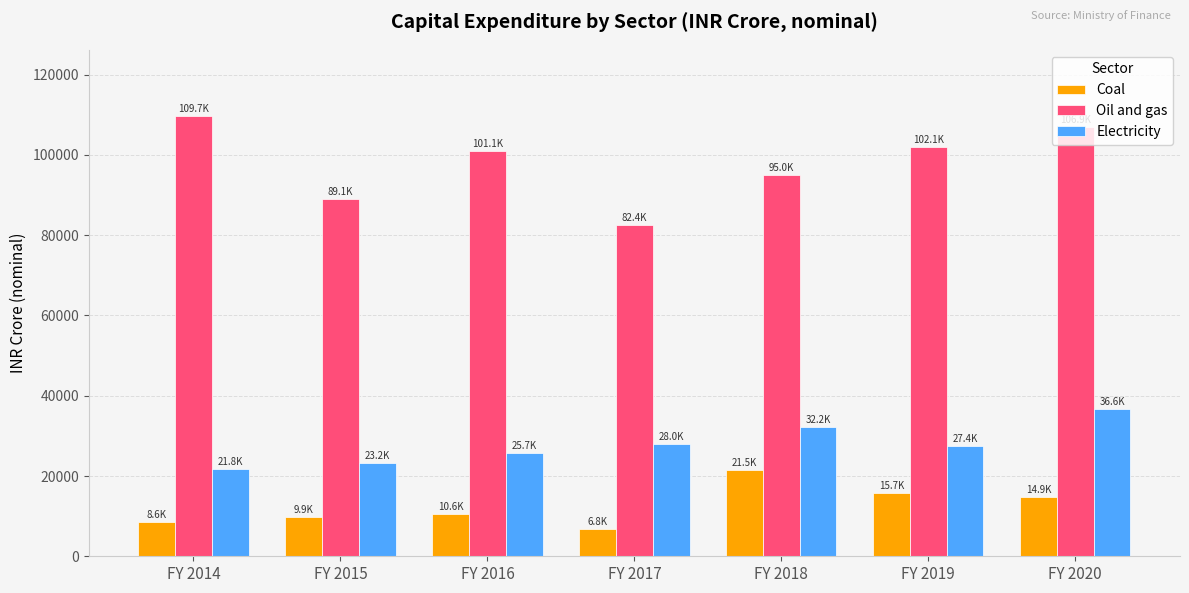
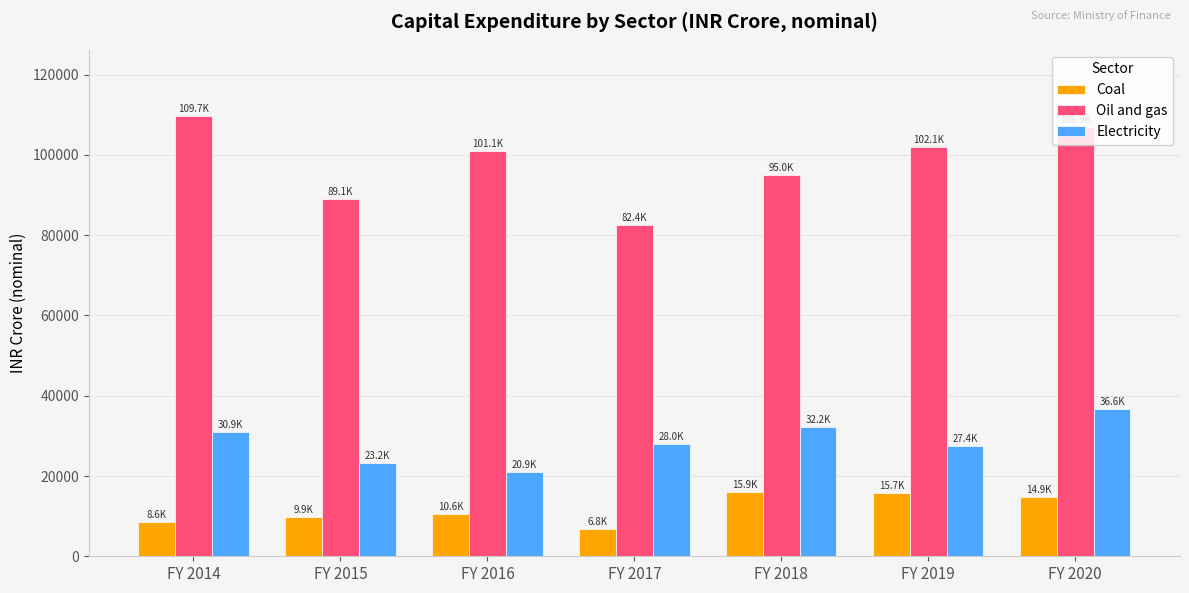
  {
    "Coal": {
      "FY 2014": "8.6K",
      "FY 2015": "9.9K",
      "FY 2016": "10.6K",
      "FY 2017": "6.8K",
-     "FY 2018": "21.5K",
+     "FY 2018": "15.9K",
      "FY 2019": "15.7K",
      "FY 2020": "14.9K"
    },
    "Oil and gas": {
      "FY 2014": "109.7K",
      "FY 2015": "89.1K",
      "FY 2016": "101.1K",
      "FY 2017": "82.4K",
      "FY 2018": "95.0K",
      "FY 2019": "102.1K"
    },
    "Electricity": {
-     "FY 2014": "21.8K",
+     "FY 2014": "30.9K",
      "FY 2015": "23.2K",
-     "FY 2016": "25.7K",
+     "FY 2016": "20.9K",
      "FY 2017": "28.0K",
      "FY 2018": "32.2K",
      "FY 2019": "27.4K",
      "FY 2020": "36.6K"
    }
  }
